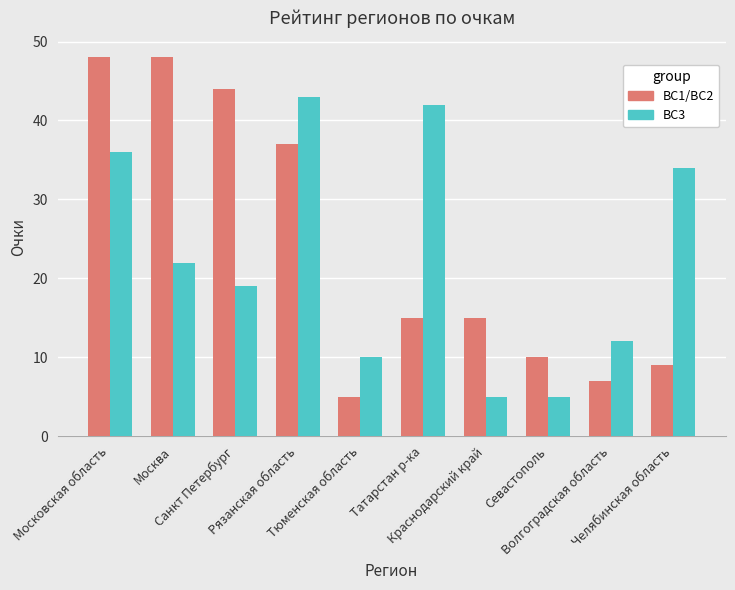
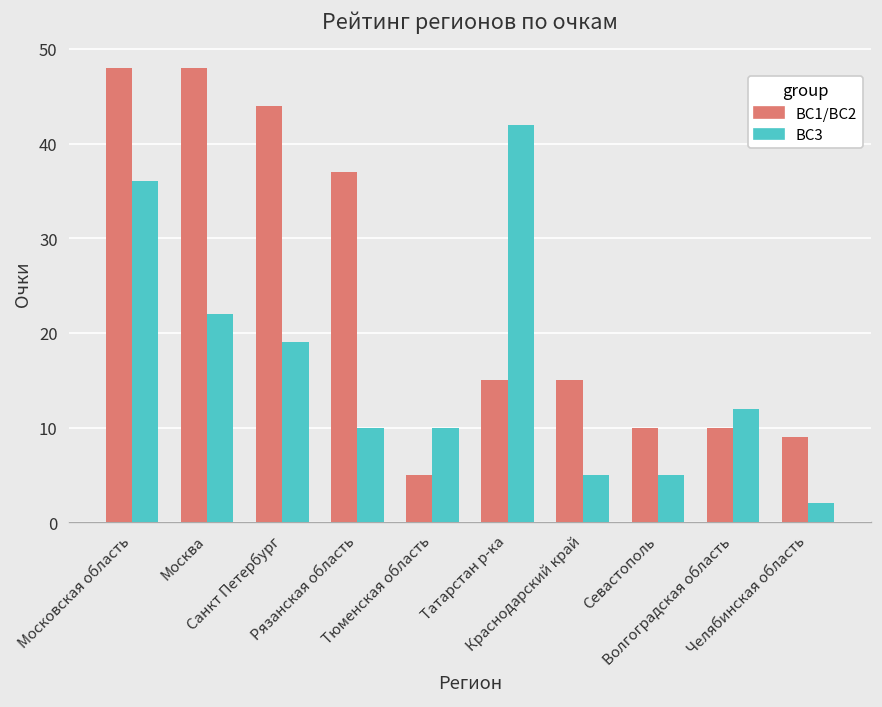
  {
    "ВС1/ВС2": {
      "Московская область": 48,
      "Москва": 48,
      "Санкт Петербург": 44,
      "Рязанская область": 37,
      "Тюменская область": 5,
      "Татарстан р-ка": 15,
      "Краснодарский край": 15,
      "Севастополь": 10,
-     "Волгоградская область": 7,
+     "Волгоградская область": 10,
      "Челябинская область": 9
    },
    "ВС3": {
      "Московская область": 36,
      "Москва": 22,
      "Санкт Петербург": 19,
-     "Рязанская область": 43,
+     "Рязанская область": 10,
      "Тюменская область": 10,
      "Татарстан р-ка": 42,
      "Краснодарский край": 5,
      "Севастополь": 5,
      "Волгоградская область": 12,
-     "Челябинская область": 34
+     "Челябинская область": 2
    }
  }
